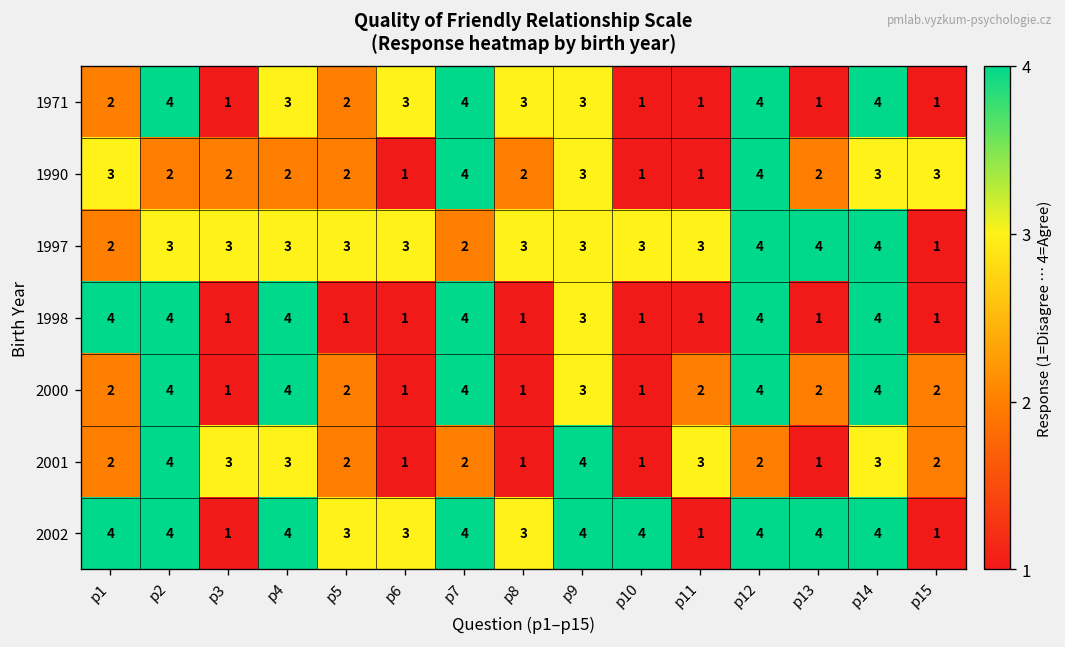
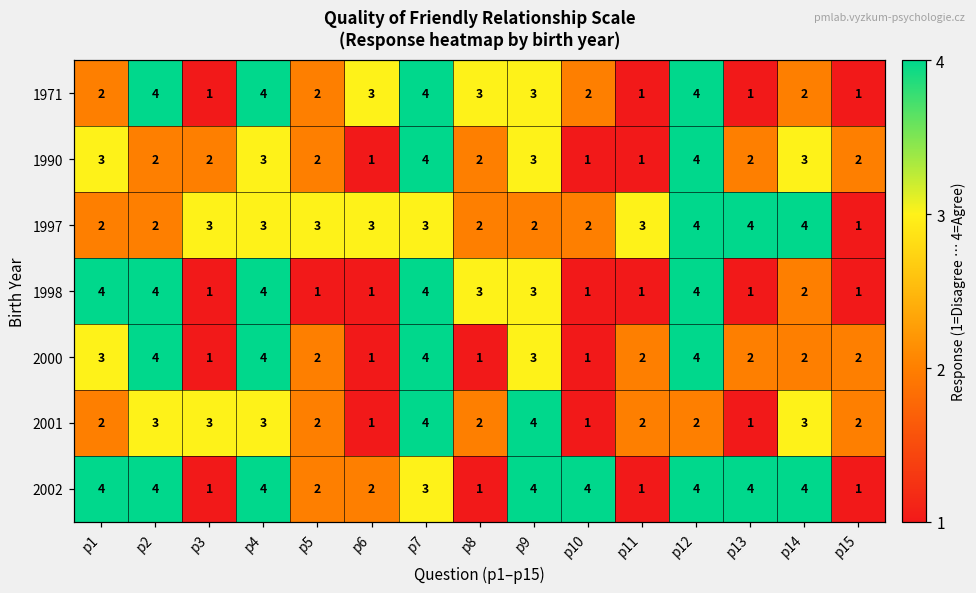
  {
    "1971": {
      "p1": 2,
      "p2": 4,
      "p3": 1,
-     "p4": 3,
+     "p4": 4,
      "p5": 2,
      "p6": 3,
      "p7": 4,
      "p8": 3,
      "p9": 3,
-     "p10": 1,
+     "p10": 2,
      "p11": 1,
      "p12": 4,
      "p13": 1,
-     "p14": 4,
+     "p14": 2,
      "p15": 1
    },
    "1990": {
      "p1": 3,
      "p2": 2,
      "p3": 2,
-     "p4": 2,
+     "p4": 3,
      "p5": 2,
      "p6": 1,
      "p7": 4,
      "p8": 2,
      "p9": 3,
      "p10": 1,
      "p11": 1,
      "p12": 4,
      "p13": 2,
      "p14": 3,
-     "p15": 3
+     "p15": 2
    },
    "1997": {
      "p1": 2,
-     "p2": 3,
+     "p2": 2,
      "p3": 3,
      "p4": 3,
      "p5": 3,
      "p6": 3,
-     "p7": 2,
-     "p8": 3,
-     "p9": 3,
-     "p10": 3,
+     "p7": 3,
+     "p8": 2,
+     "p9": 2,
+     "p10": 2,
      "p11": 3,
      "p12": 4,
      "p13": 4,
      "p14": 4,
      "p15": 1
    },
    "1998": {
      "p1": 4,
      "p2": 4,
      "p3": 1,
      "p4": 4,
      "p5": 1,
      "p6": 1,
      "p7": 4,
-     "p8": 1,
+     "p8": 3,
      "p9": 3,
      "p10": 1,
      "p11": 1,
      "p12": 4,
      "p13": 1,
-     "p14": 4,
+     "p14": 2,
      "p15": 1
    },
    "2000": {
-     "p1": 2,
+     "p1": 3,
      "p2": 4,
      "p3": 1,
      "p4": 4,
      "p5": 2,
      "p6": 1,
      "p7": 4,
      "p8": 1,
      "p9": 3,
      "p10": 1,
      "p11": 2,
      "p12": 4,
      "p13": 2,
-     "p14": 4,
+     "p14": 2,
      "p15": 2
    },
    "2001": {
      "p1": 2,
-     "p2": 4,
+     "p2": 3,
      "p3": 3,
      "p4": 3,
      "p5": 2,
      "p6": 1,
-     "p7": 2,
-     "p8": 1,
+     "p7": 4,
+     "p8": 2,
      "p9": 4,
      "p10": 1,
-     "p11": 3,
+     "p11": 2,
      "p12": 2,
      "p13": 1,
      "p14": 3,
      "p15": 2
    },
    "2002": {
      "p1": 4,
      "p2": 4,
      "p3": 1,
      "p4": 4,
-     "p5": 3,
-     "p6": 3,
-     "p7": 4,
-     "p8": 3,
+     "p5": 2,
+     "p6": 2,
+     "p7": 3,
+     "p8": 1,
      "p9": 4,
      "p10": 4,
      "p11": 1,
      "p12": 4,
      "p13": 4,
      "p14": 4,
      "p15": 1
    }
  }
